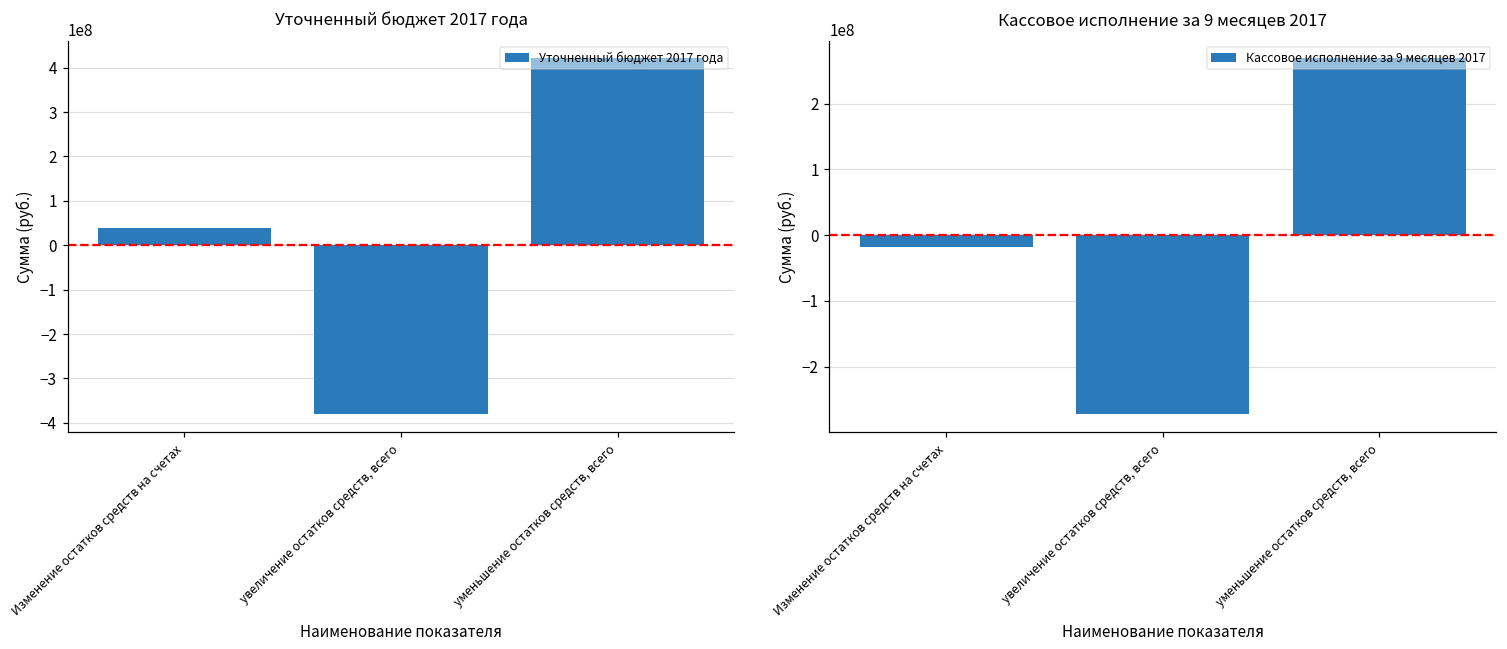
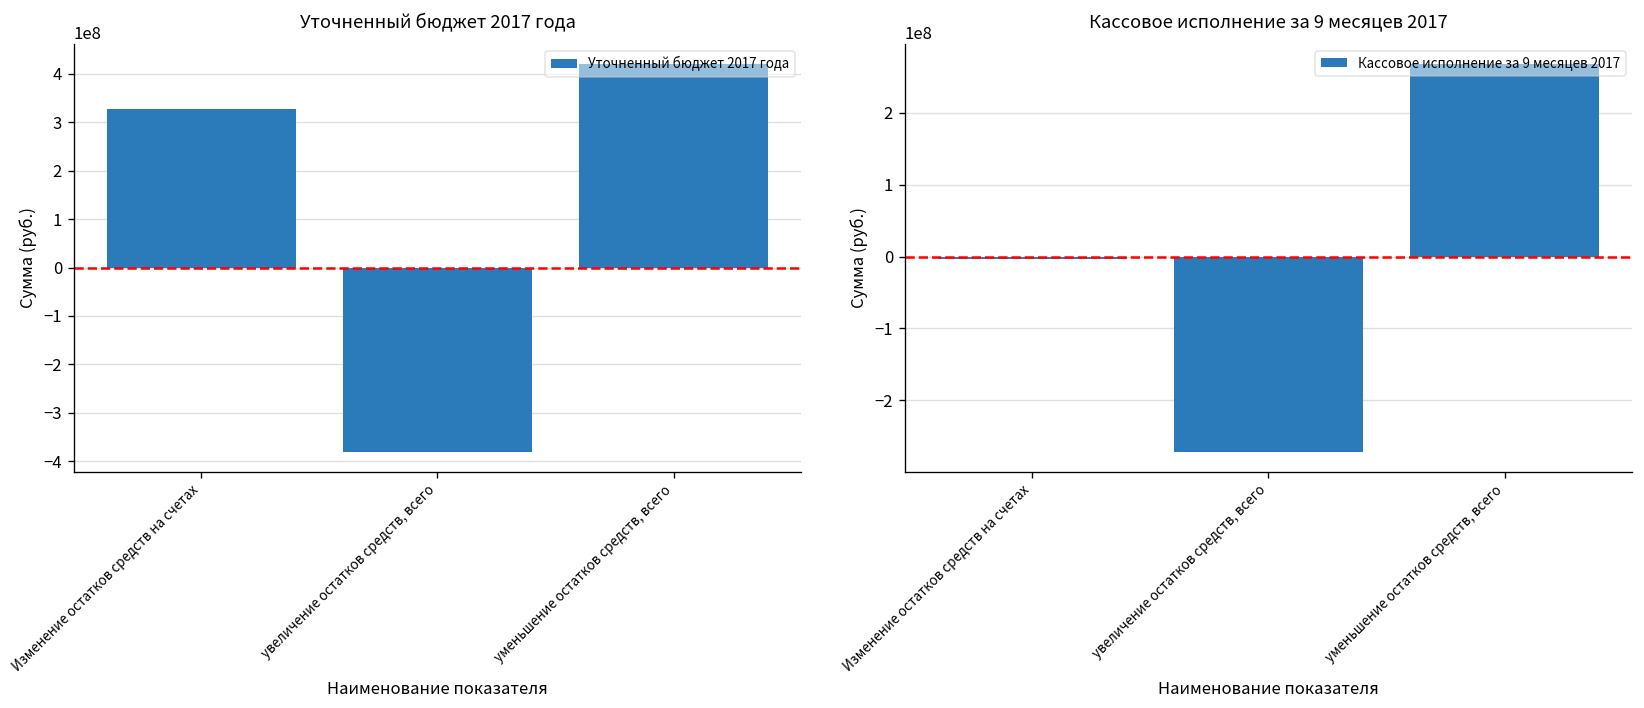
  {
    "Уточненный бюджет 2017 года": {
-     "Изменение остатков средств на счетах": 40000000,
+     "Изменение остатков средств на счетах": 330000000,
      "увеличение остатков средств, всего": -380000000
    },
    "Кассовое исполнение за 9 месяцев 2017": {
-     "Изменение остатков средств на счетах": -20000000,
+     "Изменение остатков средств на счетах": 0,
      "увеличение остатков средств, всего": -270000000
    }
  }
